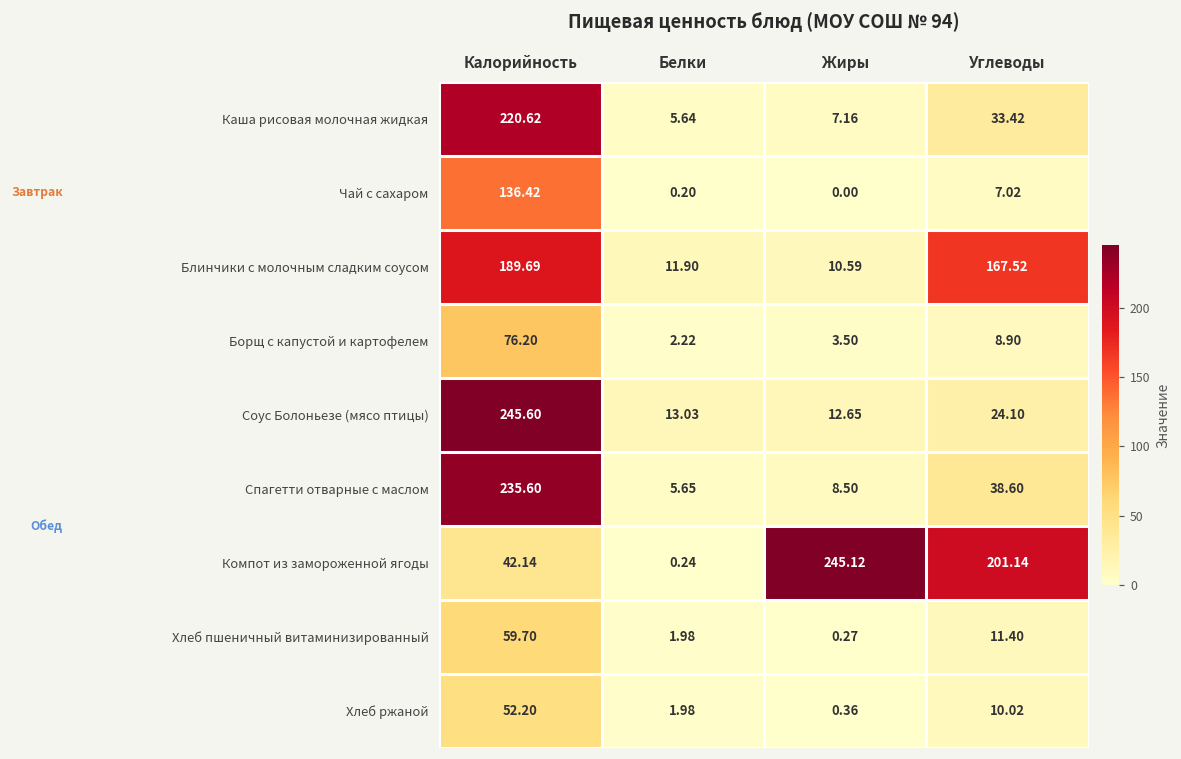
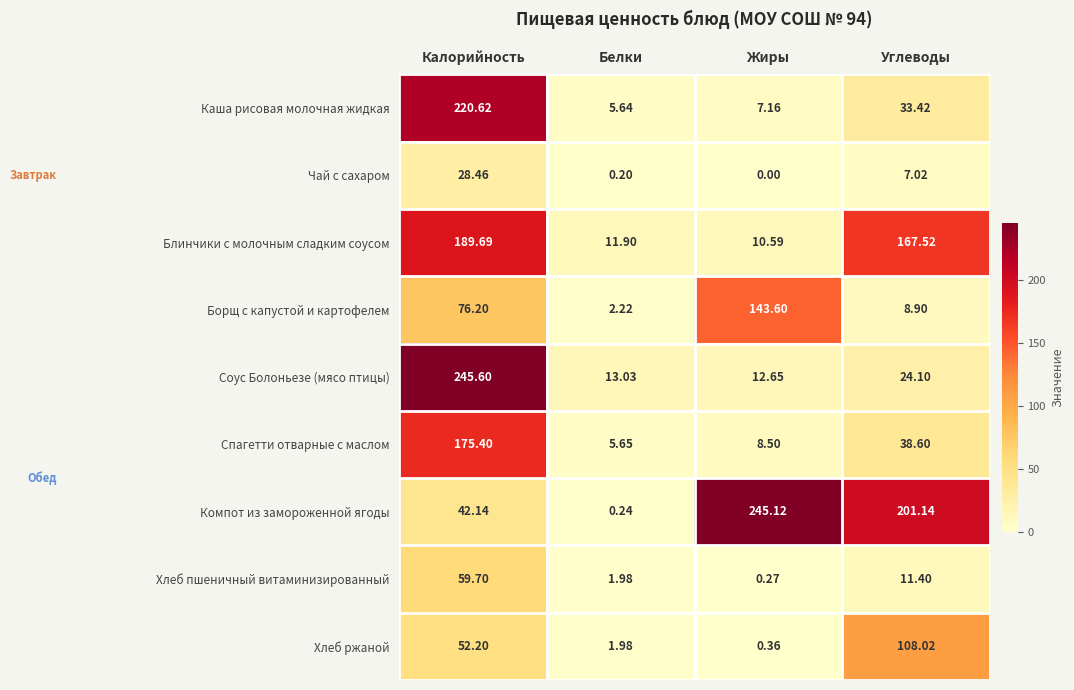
  {
    "Каша рисовая молочная жидкая": {
      "Калорийность": 220.62,
      "Белки": 5.64,
      "Жиры": 7.16,
      "Углеводы": 33.42
    },
    "Чай с сахаром": {
-     "Калорийность": 136.42,
+     "Калорийность": 28.46,
      "Белки": 0.20,
      "Жиры": 0.00,
      "Углеводы": 7.02
    },
    "Блинчики с молочным сладким соусом": {
      "Калорийность": 189.69,
      "Белки": 11.90,
      "Жиры": 10.59,
      "Углеводы": 167.52
    },
    "Борщ с капустой и картофелем": {
      "Калорийность": 76.20,
      "Белки": 2.22,
-     "Жиры": 3.50,
+     "Жиры": 143.60,
      "Углеводы": 8.90
    },
    "Соус Болоньезе (мясо птицы)": {
      "Калорийность": 245.60,
      "Белки": 13.03,
      "Жиры": 12.65,
      "Углеводы": 24.10
    },
    "Спагетти отварные с маслом": {
-     "Калорийность": 235.60,
+     "Калорийность": 175.40,
      "Белки": 5.65,
      "Жиры": 8.50,
      "Углеводы": 38.60
    },
    "Компот из замороженной ягоды": {
      "Калорийность": 42.14,
      "Белки": 0.24,
      "Жиры": 245.12,
      "Углеводы": 201.14
    },
    "Хлеб пшеничный витаминизированный": {
      "Калорийность": 59.70,
      "Белки": 1.98,
      "Жиры": 0.27,
      "Углеводы": 11.40
    },
    "Хлеб ржаной": {
      "Калорийность": 52.20,
      "Белки": 1.98,
      "Жиры": 0.36,
-     "Углеводы": 10.02
+     "Углеводы": 108.02
    }
  }
